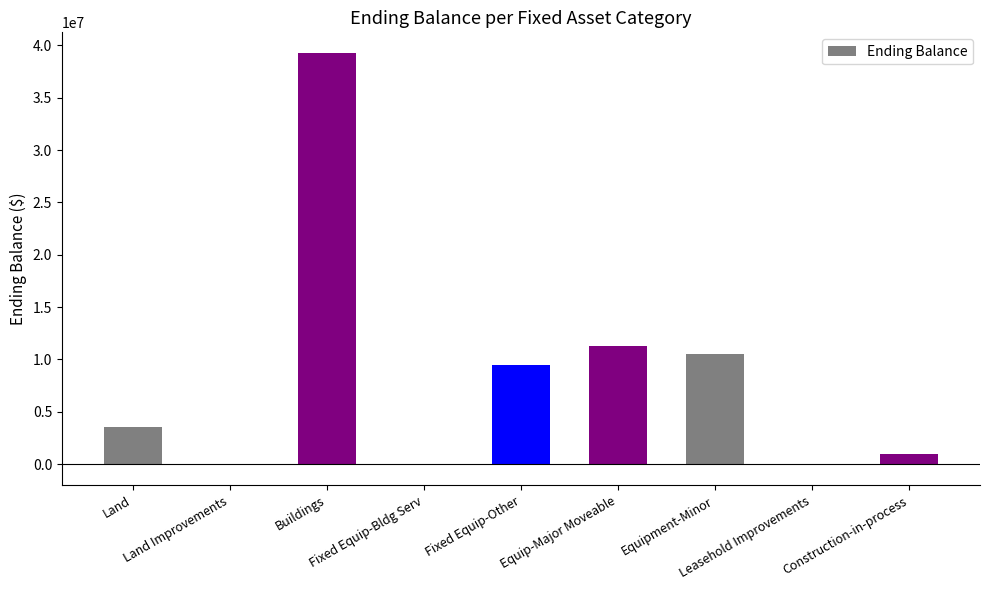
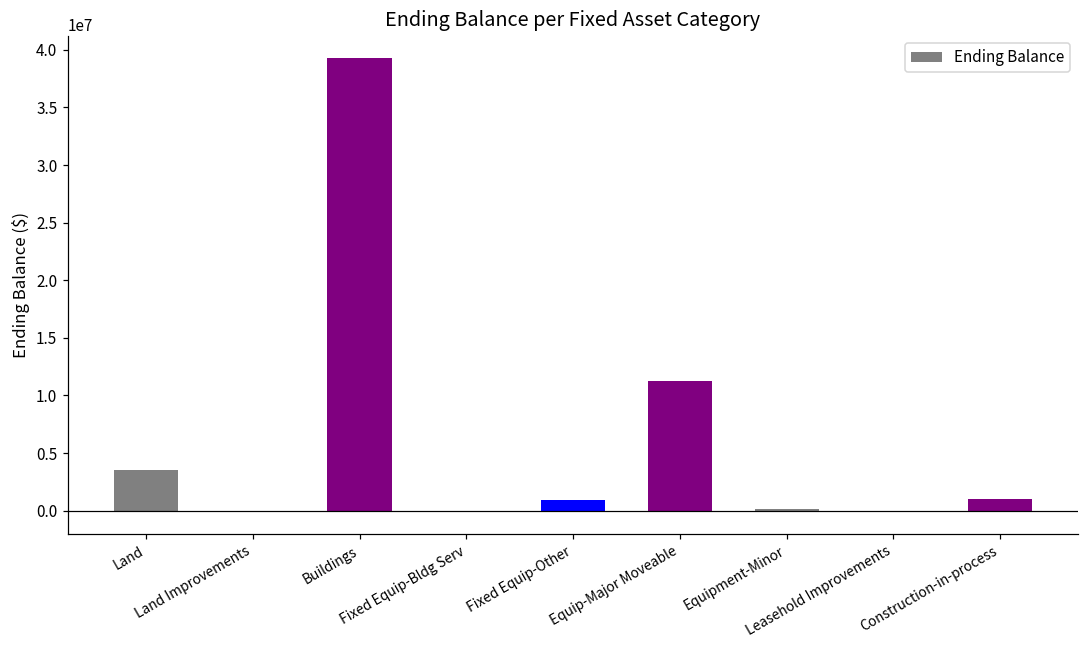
  {
    "Land": 3500000,
    "Buildings": 39300000,
    "Fixed Equip-Bldg Serv": 0,
-   "Fixed Equip-Other": 9400000,
+   "Fixed Equip-Other": 1000000,
    "Equip-Major Moveable": 11300000,
-   "Equipment-Minor": 10500000,
+   "Equipment-Minor": 100000,
    "Leasehold Improvements": 0,
    "Construction-in-process": 1000000
  }
